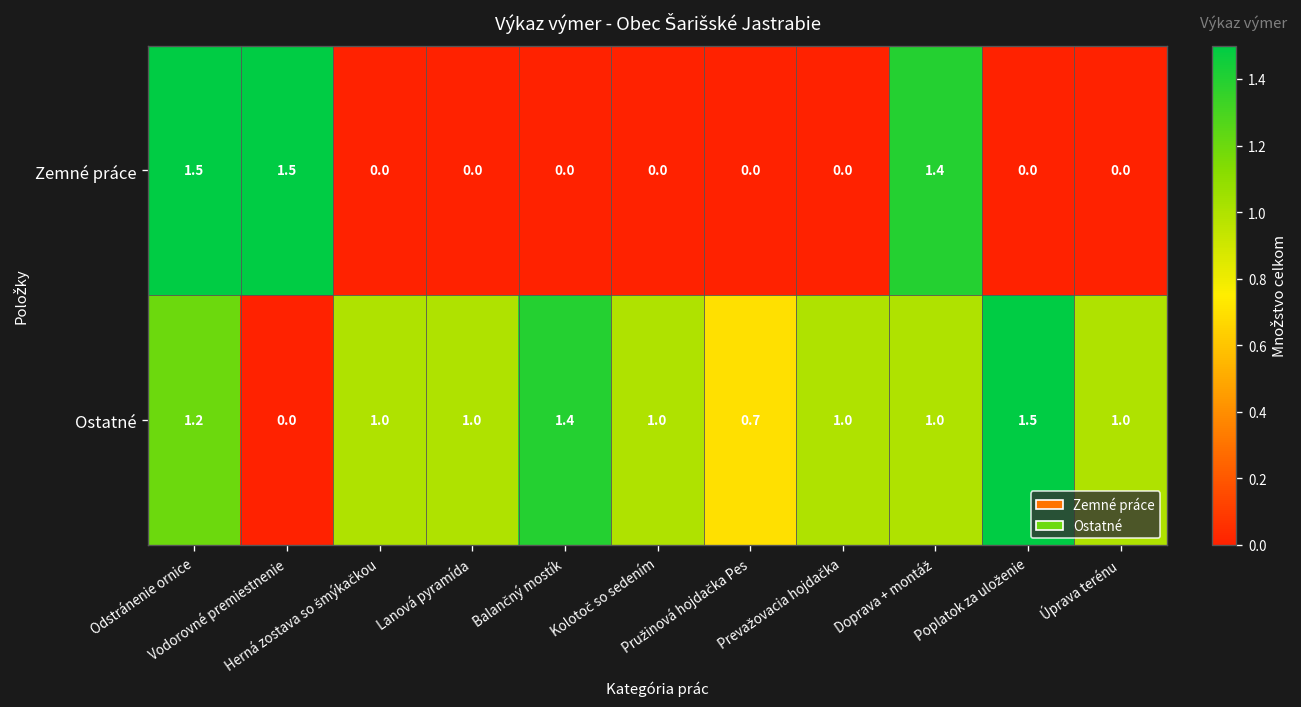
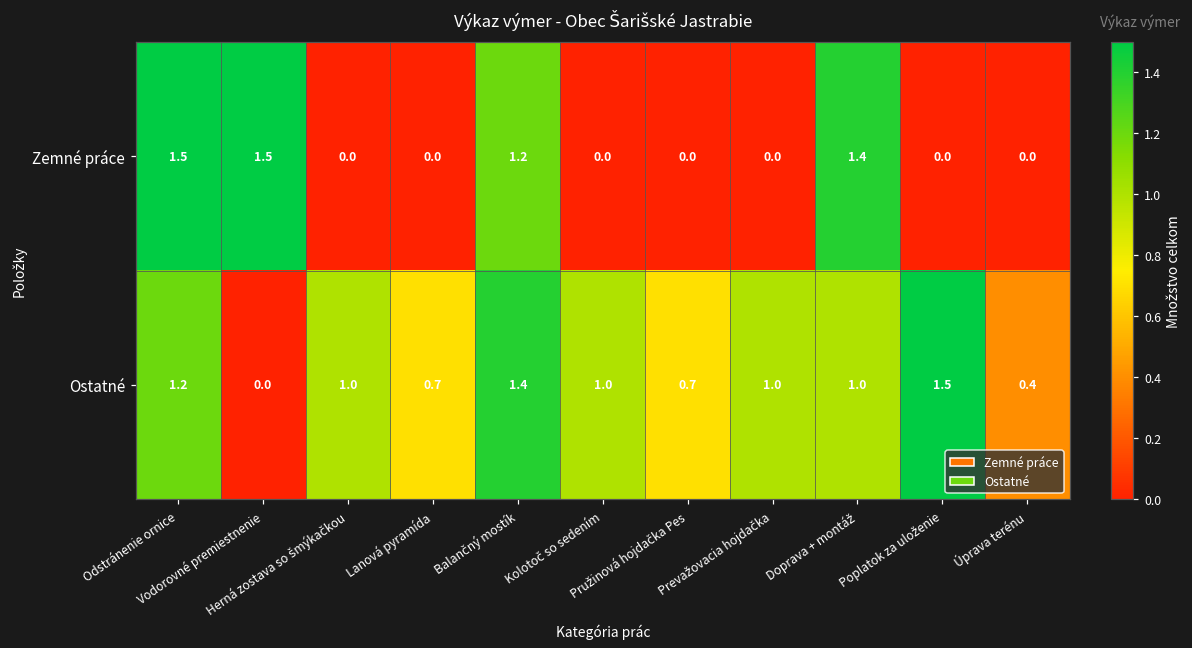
  {
    "Zemné práce": {
      "Odstránenie ornice": 1.5,
      "Vodorovné premiestnenie": 1.5,
      "Herná zostava so šmýkačkou": 0.0,
      "Lanová pyramída": 0.0,
-     "Balančný mostík": 0.0,
+     "Balančný mostík": 1.2,
      "Kolotoč so sedením": 0.0,
      "Pružinová hojdačka Pes": 0.0,
      "Prevažovacia hojdačka": 0.0,
      "Doprava + montáž": 1.4,
      "Poplatok za uloženie": 0.0,
      "Úprava terénu": 0.0
    },
    "Ostatné": {
      "Odstránenie ornice": 1.2,
      "Vodorovné premiestnenie": 0.0,
      "Herná zostava so šmýkačkou": 1.0,
-     "Lanová pyramída": 1.0,
+     "Lanová pyramída": 0.7,
      "Balančný mostík": 1.4,
      "Kolotoč so sedením": 1.0,
      "Pružinová hojdačka Pes": 0.7,
      "Prevažovacia hojdačka": 1.0,
      "Doprava + montáž": 1.0,
      "Poplatok za uloženie": 1.5,
-     "Úprava terénu": 1.0
+     "Úprava terénu": 0.4
    }
  }
